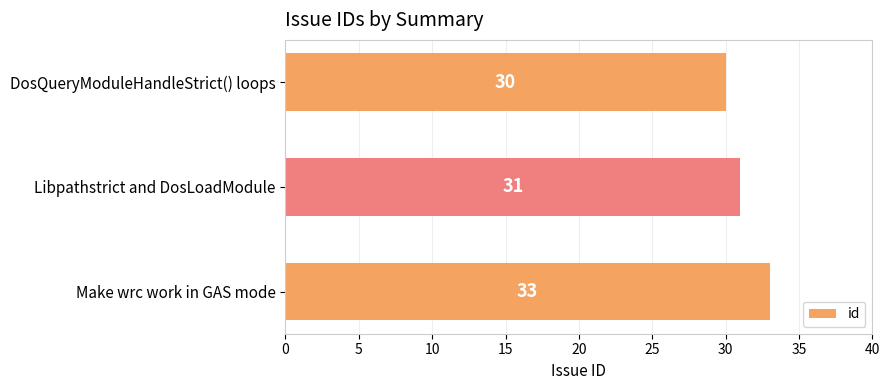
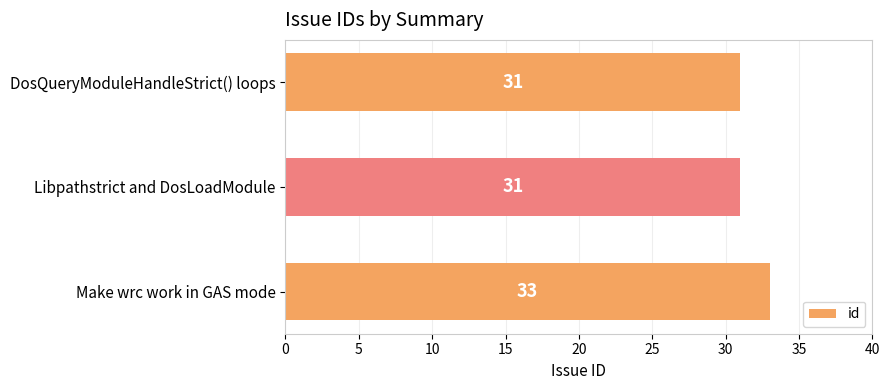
  {
-   "DosQueryModuleHandleStrict() loops": 30,
+   "DosQueryModuleHandleStrict() loops": 31,
    "Libpathstrict and DosLoadModule": 31,
    "Make wrc work in GAS mode": 33
  }
